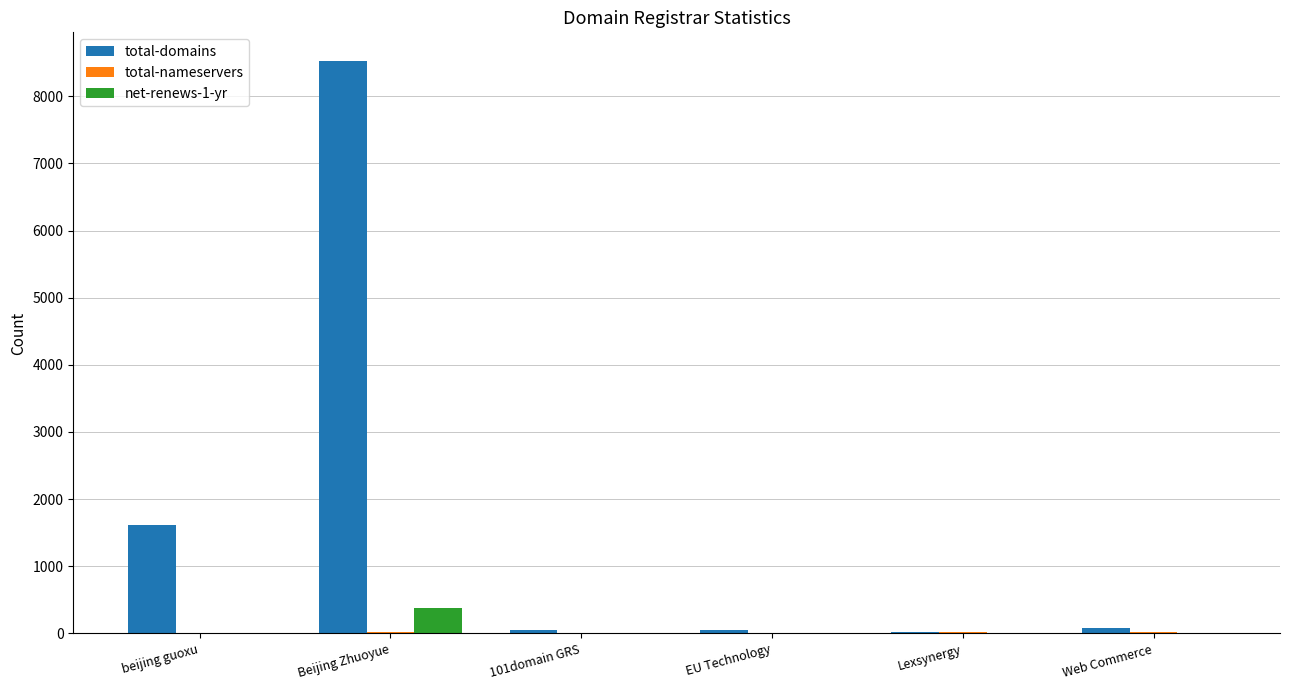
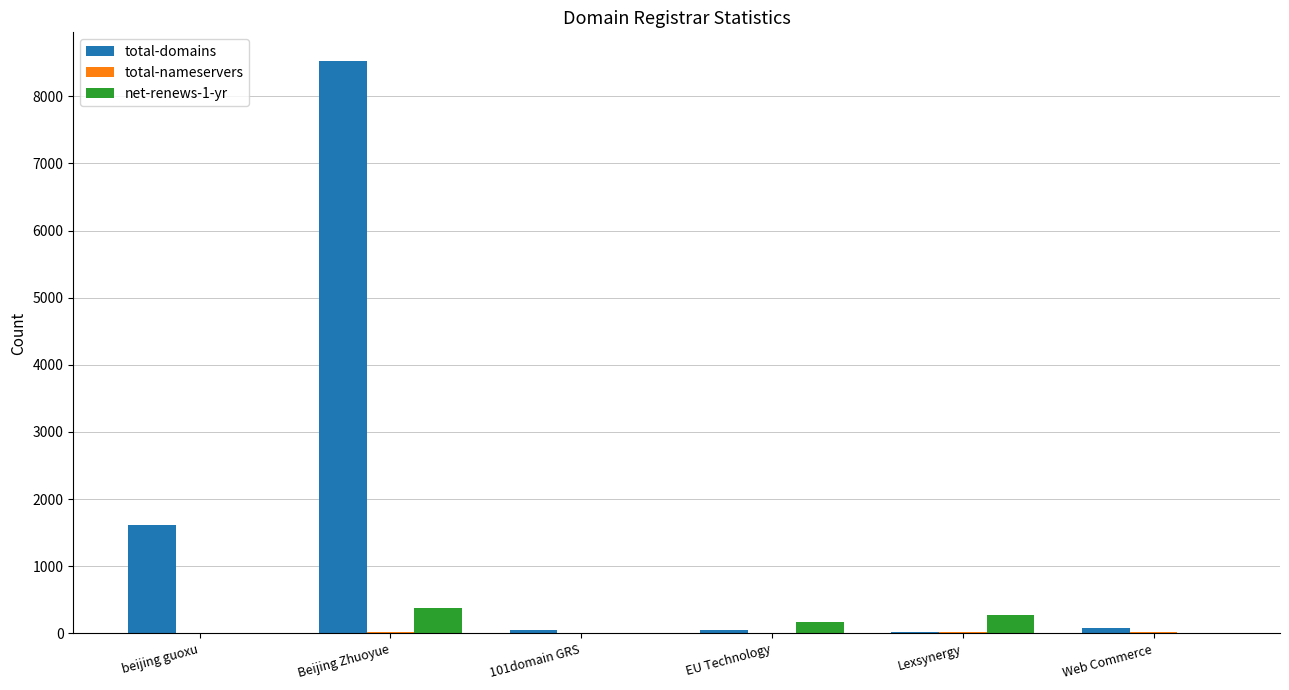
  {
    "total-domains": {
      "beijing guoxu": 1600,
      "Beijing Zhuoyue": 8500,
      "101domain GRS": 0,
      "EU Technology": 100,
      "Web Commerce": 100
    },
    "net-renews-1-yr": {
      "beijing guoxu": 0,
      "Beijing Zhuoyue": 400,
      "101domain GRS": 0,
-     "EU Technology": 0,
-     "Lexsynergy": 0,
+     "EU Technology": 200,
+     "Lexsynergy": 300,
      "Web Commerce": 0
    }
  }
